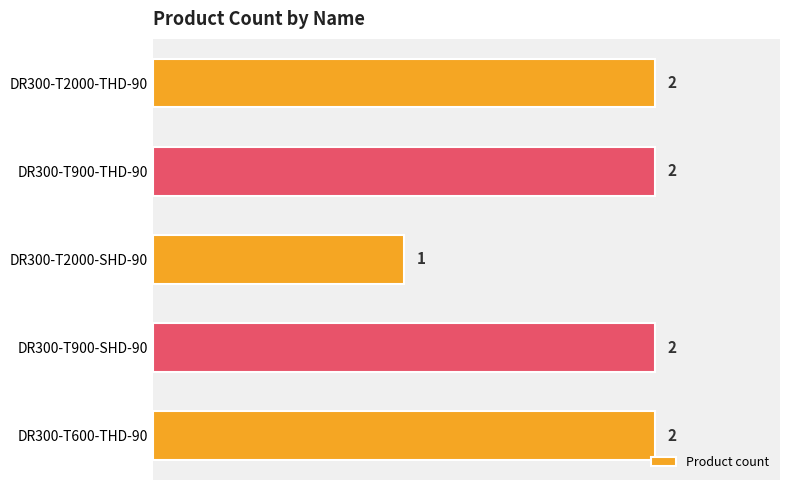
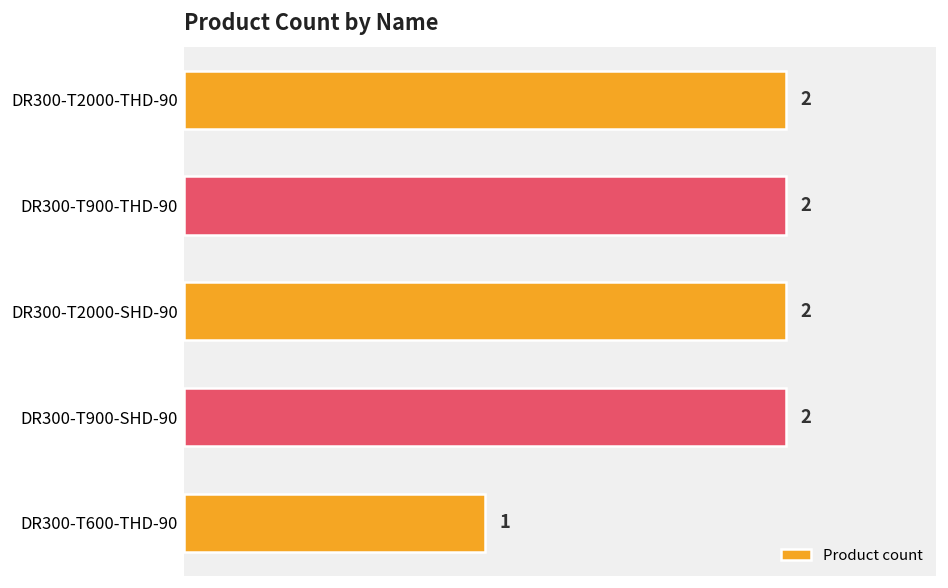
  {
    "DR300-T2000-THD-90": 2,
    "DR300-T900-THD-90": 2,
-   "DR300-T2000-SHD-90": 1,
+   "DR300-T2000-SHD-90": 2,
    "DR300-T900-SHD-90": 2,
-   "DR300-T600-THD-90": 2
+   "DR300-T600-THD-90": 1
  }
